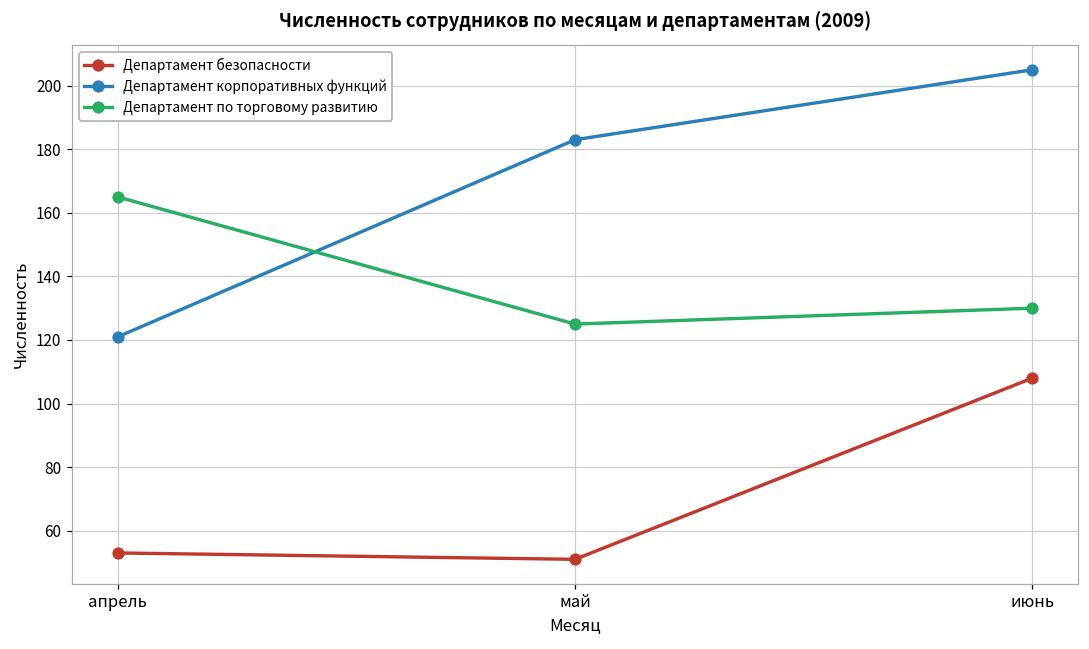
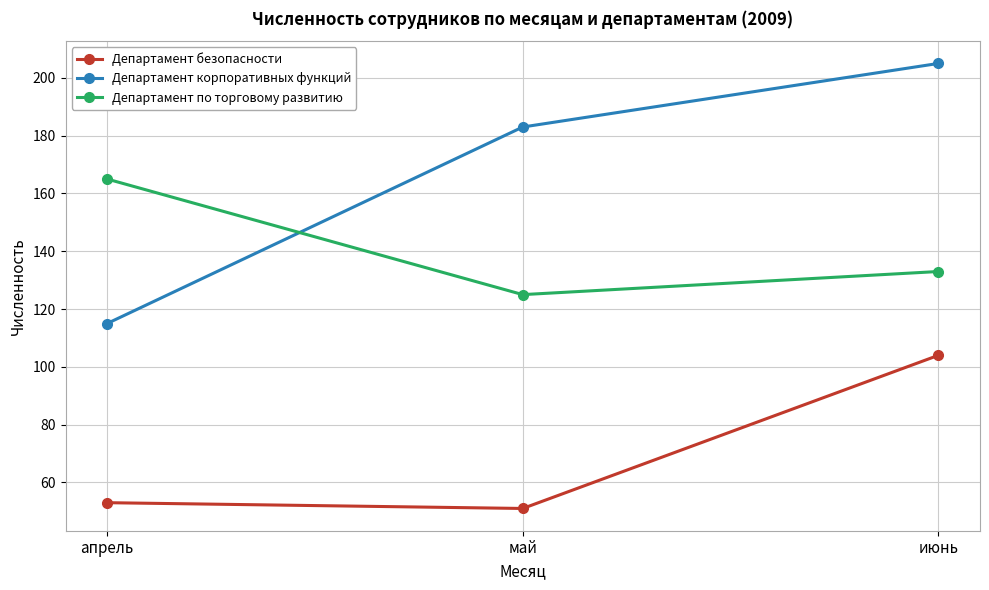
  {
    "Департамент безопасности": {
      "апрель": 53,
      "май": 51,
-     "июнь": 108
+     "июнь": 104
    },
    "Департамент корпоративных функций": {
-     "апрель": 121,
+     "апрель": 115,
      "май": 183,
      "июнь": 205
    },
    "Департамент по торговому развитию": {
      "апрель": 165,
      "май": 125,
-     "июнь": 130
+     "июнь": 133
    }
  }
